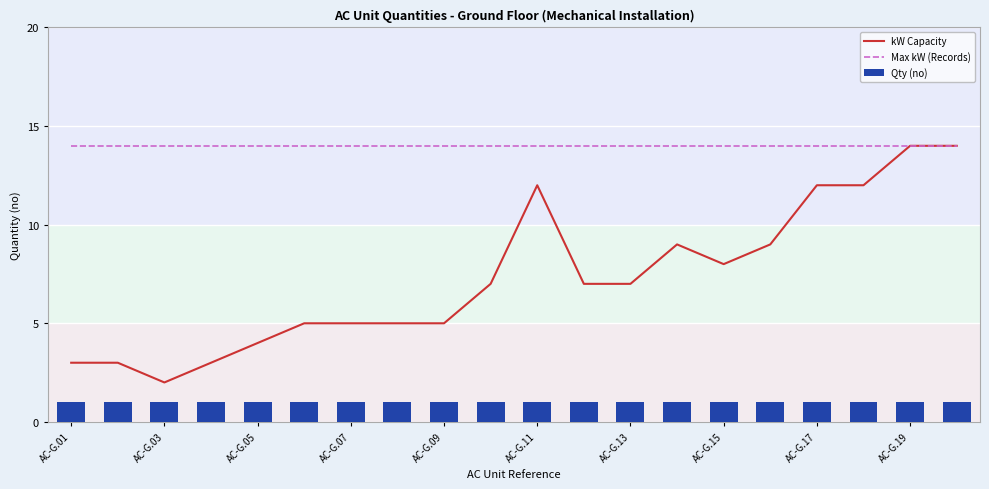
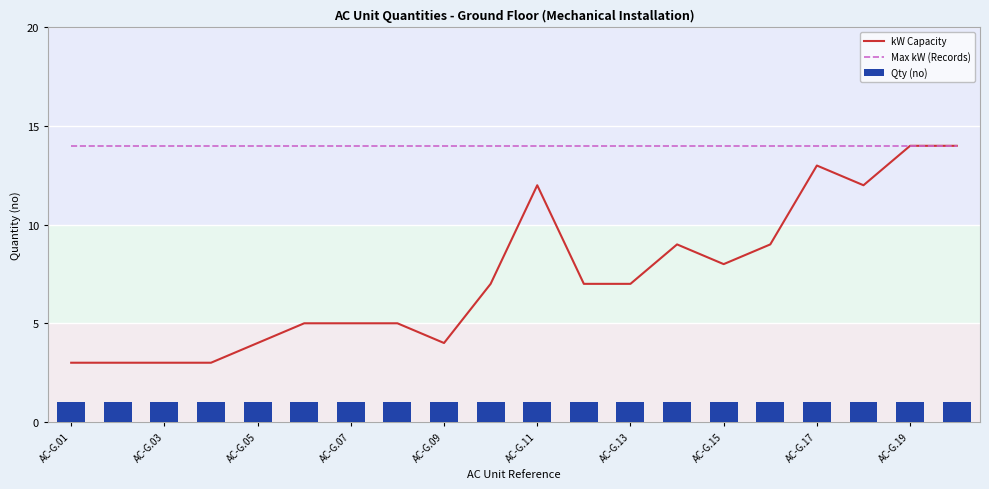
  {
    "Qty (no)": {
      "AC-G.01": 1,
      "AC-G.03": 1,
      "AC-G.05": 1,
      "AC-G.07": 1,
      "AC-G.09": 1,
      "AC-G.11": 1,
      "AC-G.13": 1,
      "AC-G.15": 1,
      "AC-G.17": 1,
      "AC-G.19": 1
    },
    "kW Capacity": {
      "AC-G.01": 3,
-     "AC-G.03": 2,
+     "AC-G.03": 3,
      "AC-G.05": 4,
      "AC-G.07": 5,
-     "AC-G.09": 5,
+     "AC-G.09": 4,
      "AC-G.11": 12,
      "AC-G.13": 7,
      "AC-G.15": 8,
-     "AC-G.17": 12
+     "AC-G.17": 13
    },
    "Max kW (Records)": {
      "AC-G.01": 14,
      "AC-G.03": 14,
      "AC-G.05": 14,
      "AC-G.07": 14,
      "AC-G.09": 14,
      "AC-G.11": 14,
      "AC-G.13": 14,
      "AC-G.15": 14,
      "AC-G.17": 14
    }
  }
